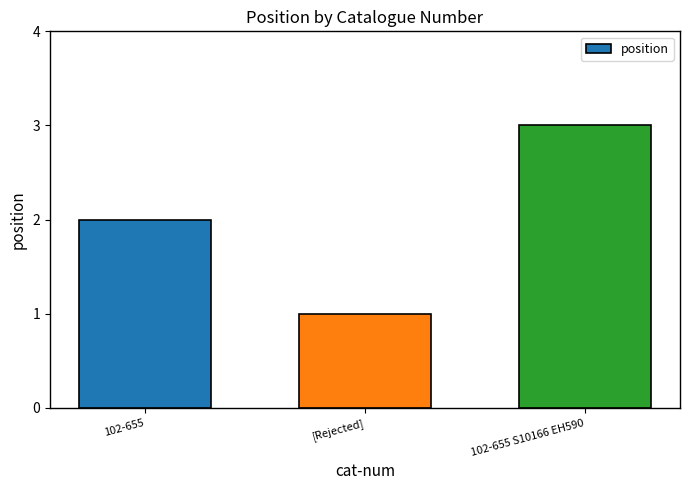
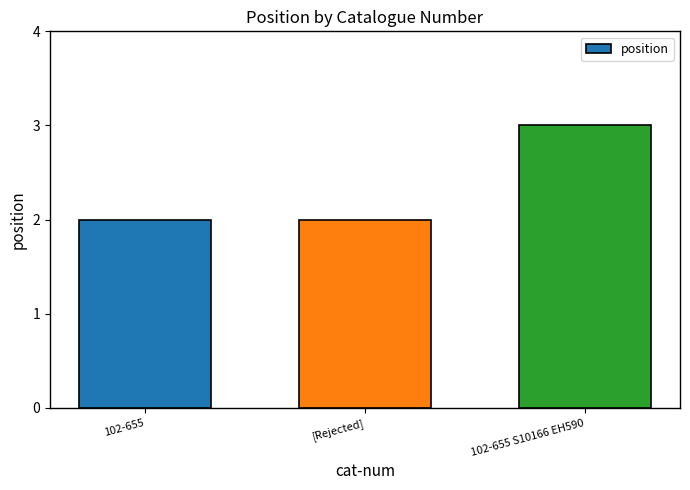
  {
    "102-655": 2,
-   "[Rejected]": 1,
+   "[Rejected]": 2,
    "102-655 S10166 EH590": 3
  }
